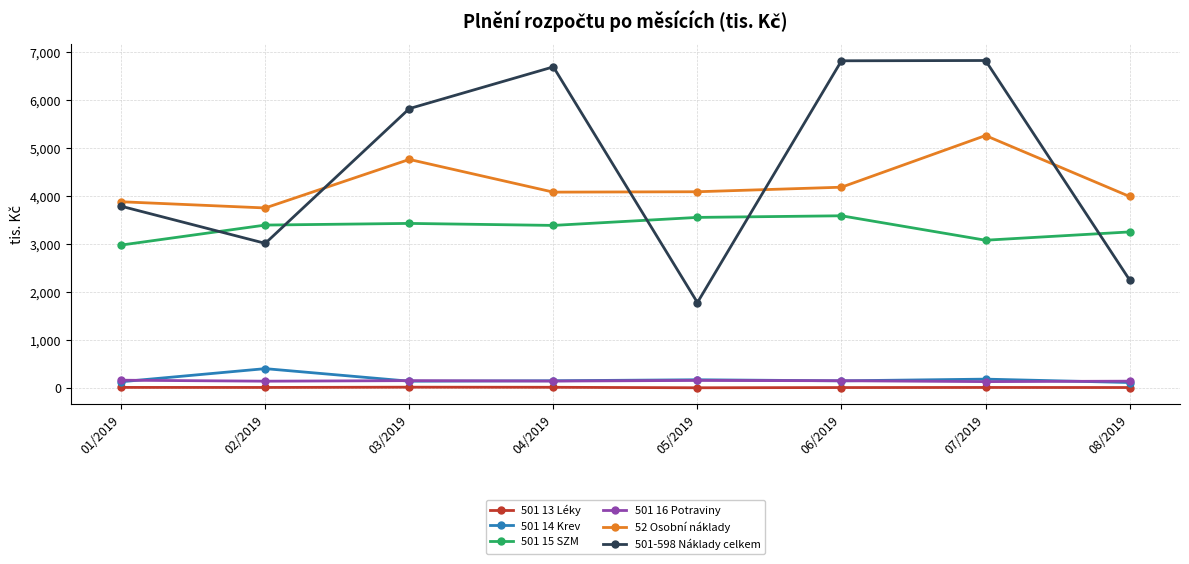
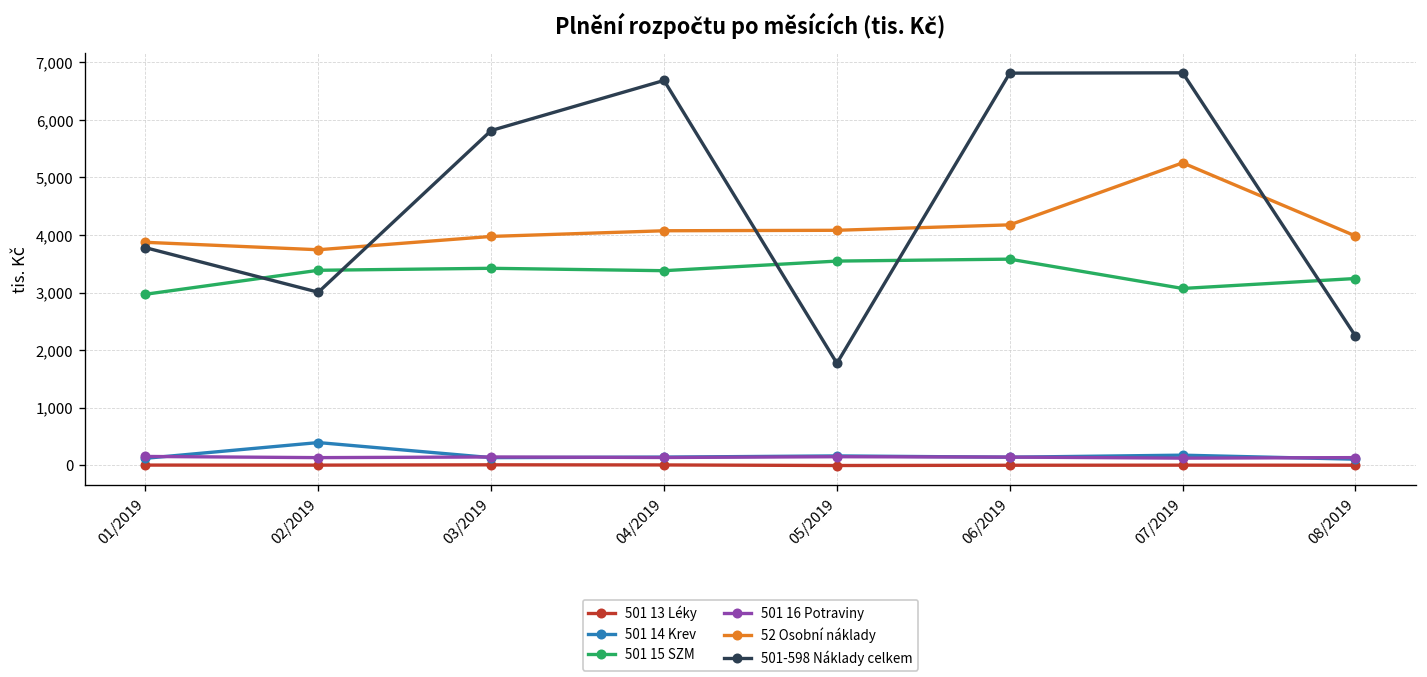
  {
    "501 13 Léky": {
      "01/2019": "0",
      "02/2019": "0",
      "03/2019": "0",
      "04/2019": "0",
      "05/2019": "0",
      "06/2019": "0",
      "07/2019": "0",
      "08/2019": "0"
    },
    "501 14 Krev": {
      "02/2019": "400"
    },
    "501 15 SZM": {
      "01/2019": "3,000",
      "02/2019": "3,400",
      "03/2019": "3,400",
      "04/2019": "3,400",
      "05/2019": "3,500",
      "06/2019": "3,600",
      "07/2019": "3,100",
      "08/2019": "3,200"
    },
    "501 16 Potraviny": {
      "02/2019": "100"
    },
    "52 Osobní náklady": {
      "01/2019": "3,900",
      "02/2019": "3,700",
-     "03/2019": "4,800",
+     "03/2019": "4,000",
      "04/2019": "4,100",
      "05/2019": "4,100",
      "06/2019": "4,200",
      "07/2019": "5,300",
      "08/2019": "4,000"
    },
    "501-598 Náklady celkem": {
      "01/2019": "3,800",
      "02/2019": "3,000",
      "03/2019": "5,800",
      "04/2019": "6,700",
      "05/2019": "1,800",
      "06/2019": "6,800",
      "07/2019": "6,800",
      "08/2019": "2,200"
    }
  }
